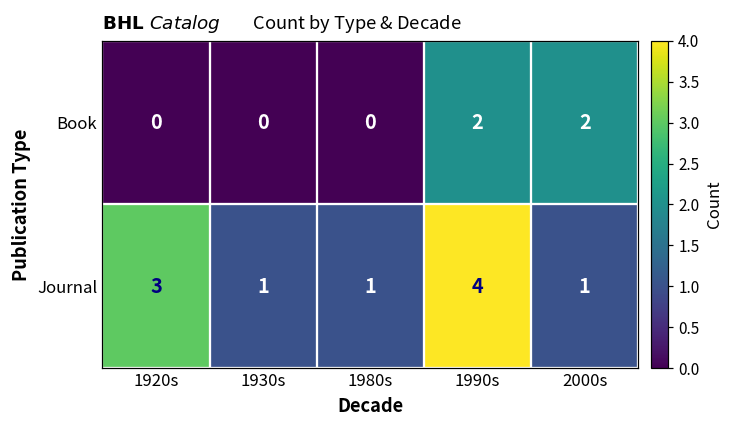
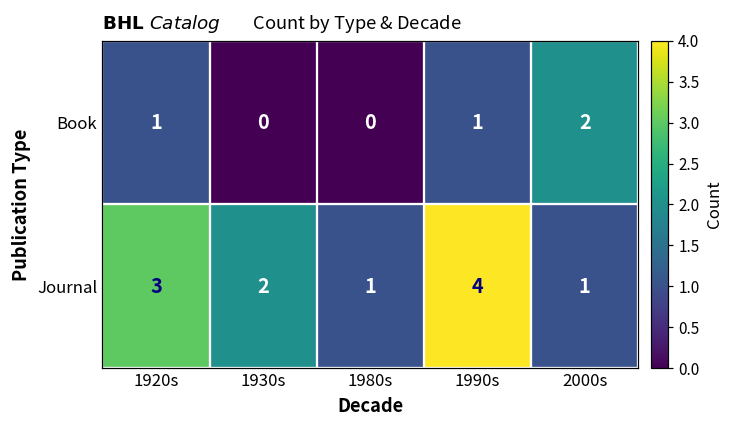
  {
    "Book": {
-     "1920s": 0,
+     "1920s": 1,
      "1930s": 0,
      "1980s": 0,
-     "1990s": 2,
+     "1990s": 1,
      "2000s": 2
    },
    "Journal": {
      "1920s": 3,
-     "1930s": 1,
+     "1930s": 2,
      "1980s": 1,
      "1990s": 4,
      "2000s": 1
    }
  }
